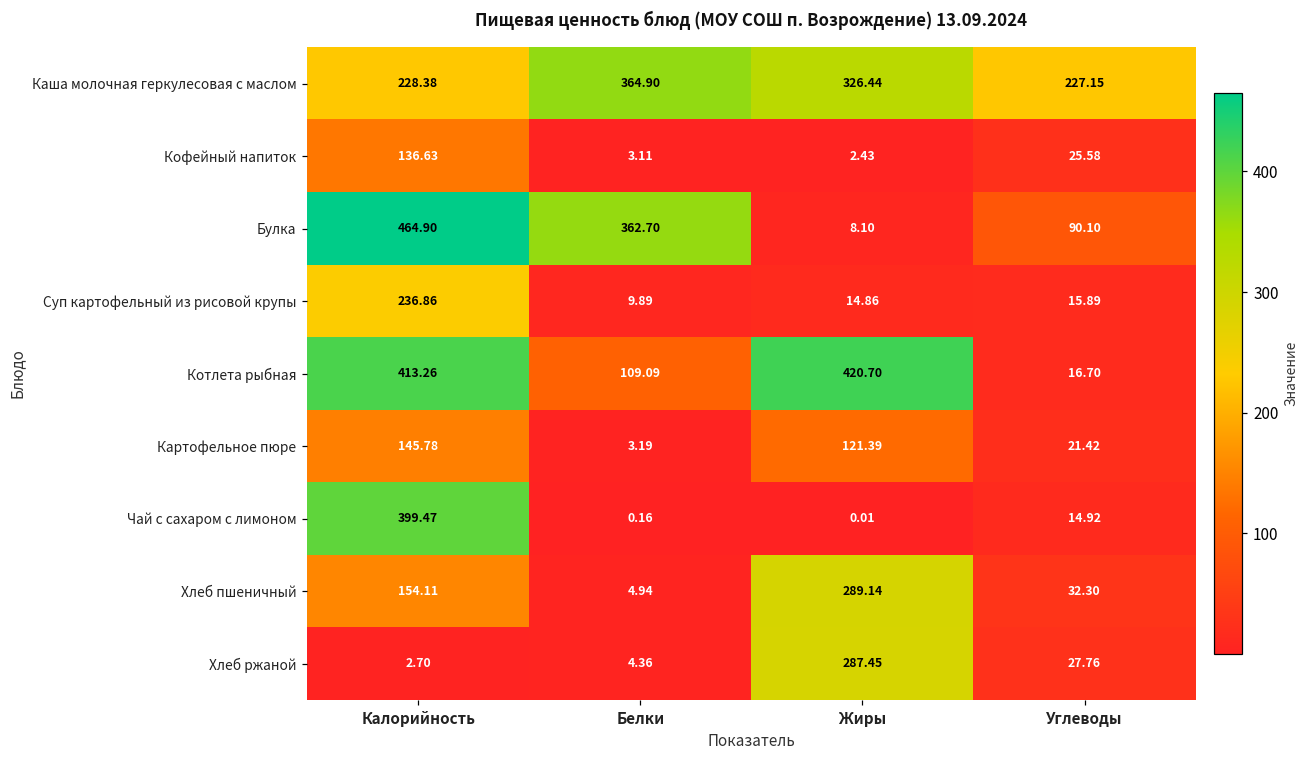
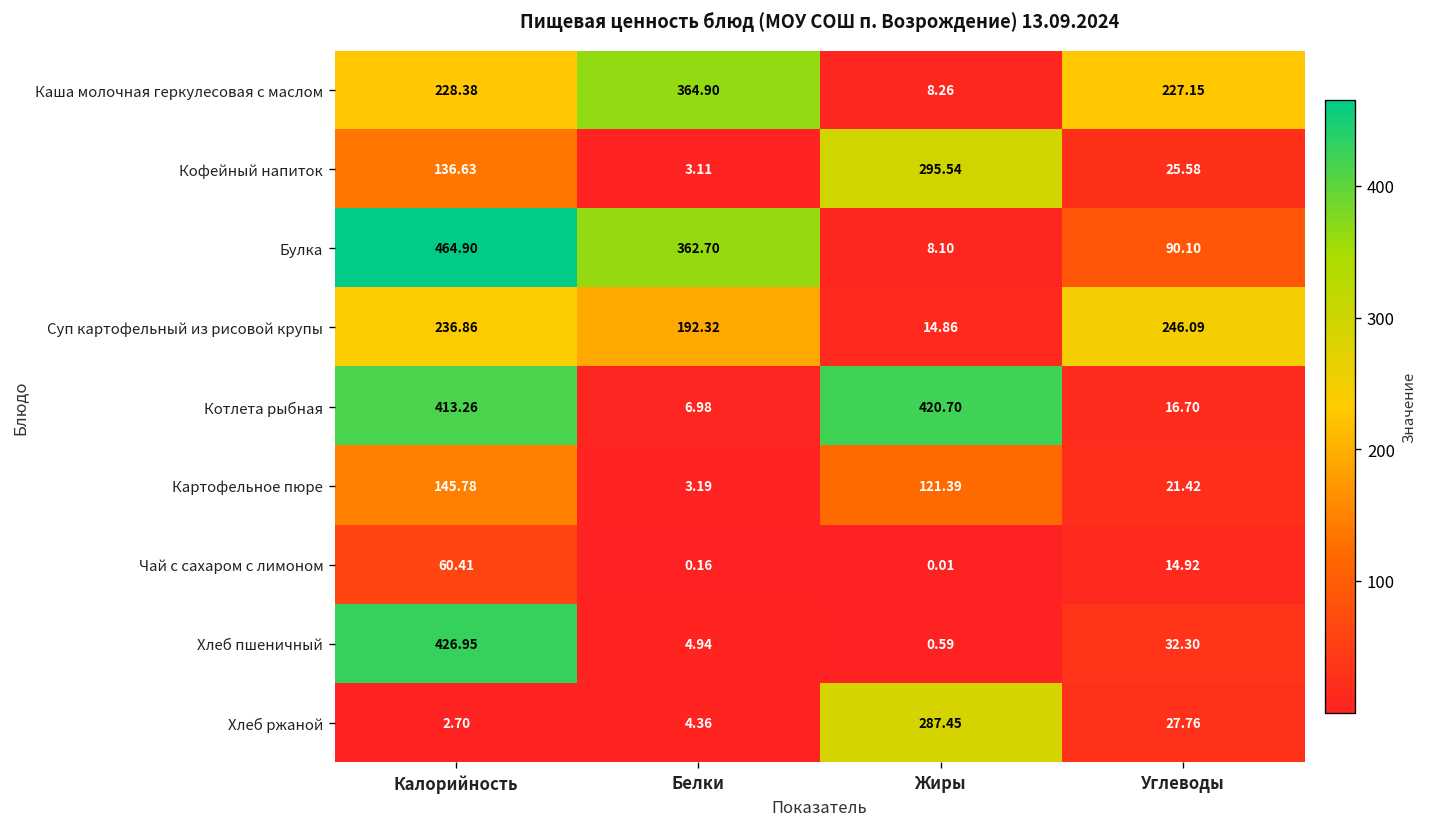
  {
    "Каша молочная геркулесовая с маслом": {
      "Калорийность": 228.38,
      "Белки": 364.90,
-     "Жиры": 326.44,
+     "Жиры": 8.26,
      "Углеводы": 227.15
    },
    "Кофейный напиток": {
      "Калорийность": 136.63,
      "Белки": 3.11,
-     "Жиры": 2.43,
+     "Жиры": 295.54,
      "Углеводы": 25.58
    },
    "Булка": {
      "Калорийность": 464.90,
      "Белки": 362.70,
      "Жиры": 8.10,
      "Углеводы": 90.10
    },
    "Суп картофельный из рисовой крупы": {
      "Калорийность": 236.86,
-     "Белки": 9.89,
+     "Белки": 192.32,
      "Жиры": 14.86,
-     "Углеводы": 15.89
+     "Углеводы": 246.09
    },
    "Котлета рыбная": {
      "Калорийность": 413.26,
-     "Белки": 109.09,
+     "Белки": 6.98,
      "Жиры": 420.70,
      "Углеводы": 16.70
    },
    "Картофельное пюре": {
      "Калорийность": 145.78,
      "Белки": 3.19,
      "Жиры": 121.39,
      "Углеводы": 21.42
    },
    "Чай с сахаром с лимоном": {
-     "Калорийность": 399.47,
+     "Калорийность": 60.41,
      "Белки": 0.16,
      "Жиры": 0.01,
      "Углеводы": 14.92
    },
    "Хлеб пшеничный": {
-     "Калорийность": 154.11,
+     "Калорийность": 426.95,
      "Белки": 4.94,
-     "Жиры": 289.14,
+     "Жиры": 0.59,
      "Углеводы": 32.30
    },
    "Хлеб ржаной": {
      "Калорийность": 2.70,
      "Белки": 4.36,
      "Жиры": 287.45,
      "Углеводы": 27.76
    }
  }
